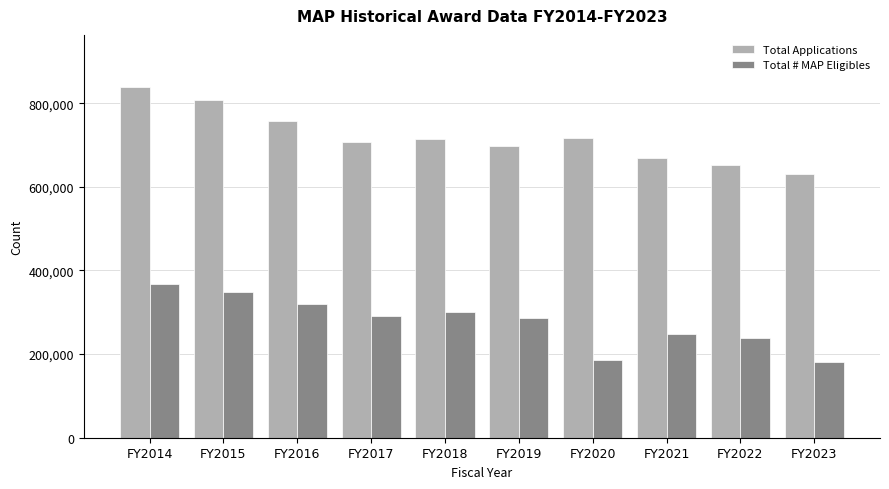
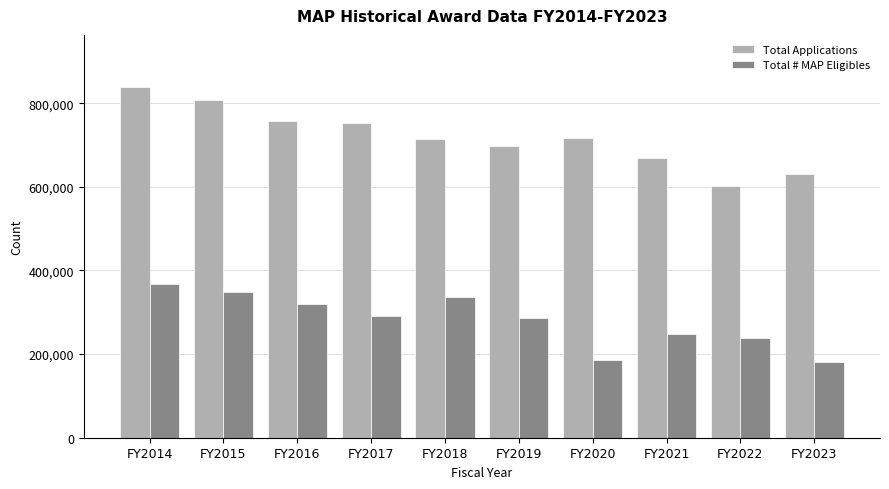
  {
    "Total Applications": {
      "FY2014": "840,000",
      "FY2015": "810,000",
      "FY2016": "760,000",
-     "FY2017": "710,000",
+     "FY2017": "750,000",
      "FY2018": "710,000",
      "FY2019": "700,000",
      "FY2020": "720,000",
      "FY2021": "670,000",
-     "FY2022": "650,000",
+     "FY2022": "600,000",
      "FY2023": "630,000"
    },
    "Total # MAP Eligibles": {
      "FY2014": "370,000",
      "FY2015": "350,000",
      "FY2016": "320,000",
      "FY2017": "290,000",
-     "FY2018": "300,000",
+     "FY2018": "340,000",
      "FY2019": "290,000",
      "FY2020": "190,000",
      "FY2021": "250,000",
      "FY2022": "240,000",
      "FY2023": "180,000"
    }
  }
